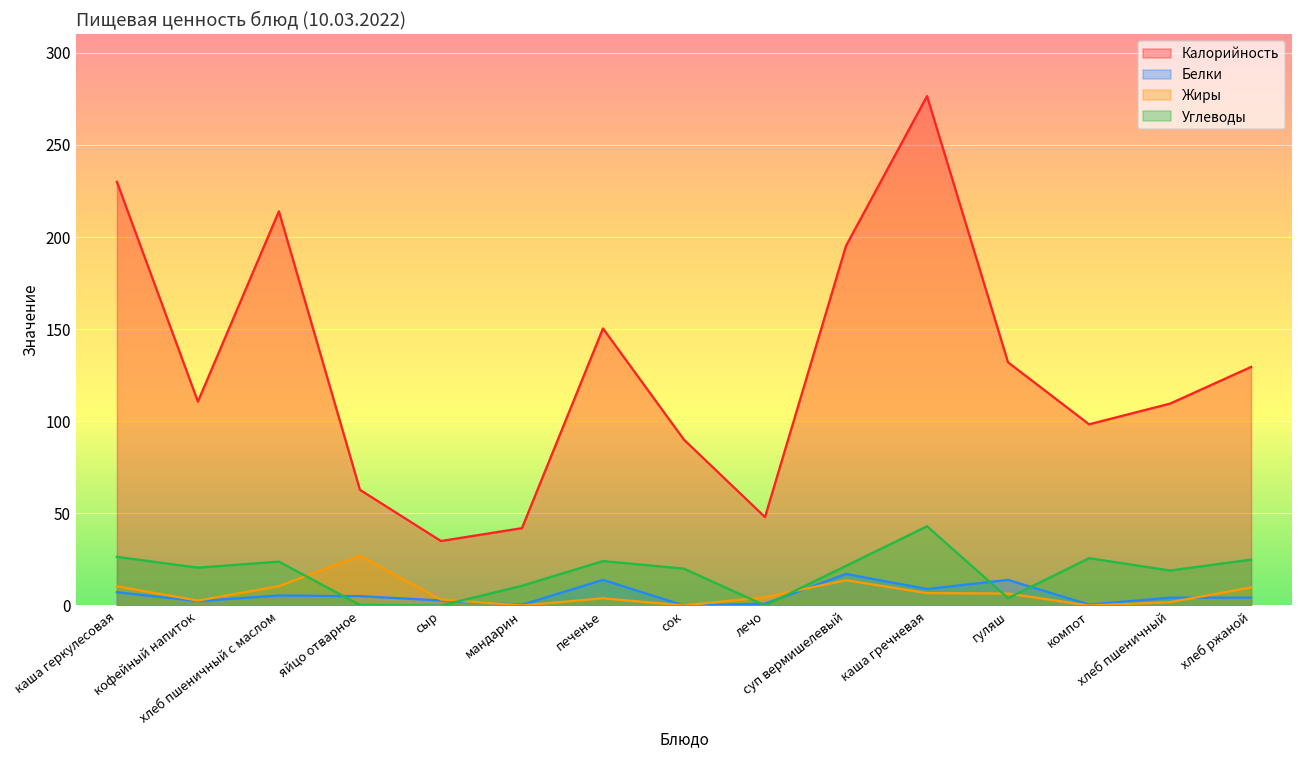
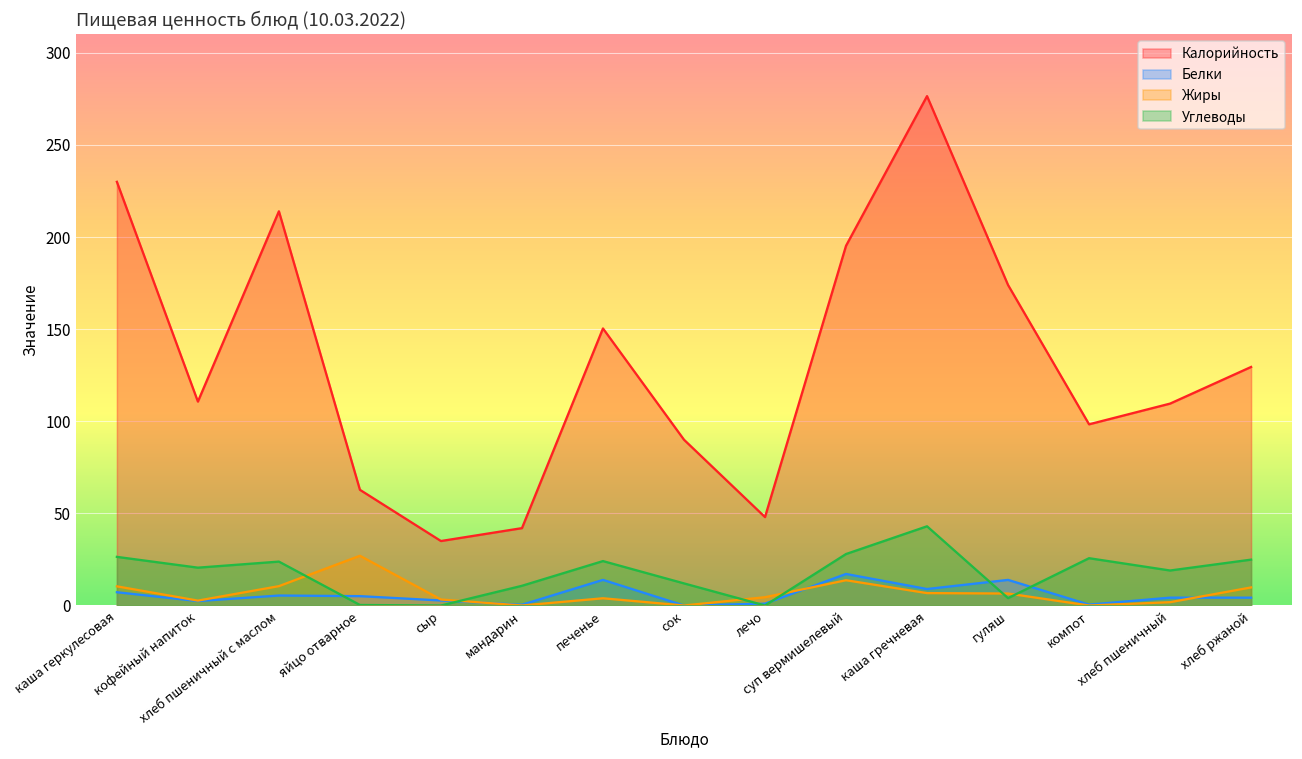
  {
    "Калорийность": {
      "каша геркулесовая": 230,
      "кофейный напиток": 111,
      "хлеб пшеничный с маслом": 214,
      "яйцо отварное": 63,
      "сыр": 35,
      "мандарин": 42,
      "печенье": 150,
      "сок": 90,
      "лечо": 48,
      "суп вермишелевый": 195,
      "каша гречневая": 277,
-     "гуляш": 132,
+     "гуляш": 174,
      "компот": 98,
      "хлеб пшеничный": 110,
      "хлеб ржаной": 130
    },
    "Белки": {
      "каша геркулесовая": 7,
      "хлеб пшеничный с маслом": 5,
      "яйцо отварное": 5,
      "печенье": 14,
      "суп вермишелевый": 17,
      "каша гречневая": 9,
      "гуляш": 14,
      "хлеб пшеничный": 4,
      "хлеб ржаной": 4
    },
    "Жиры": {
      "каша геркулесовая": 10,
      "хлеб пшеничный с маслом": 11,
      "яйцо отварное": 27,
      "печенье": 4,
      "лечо": 5,
      "суп вермишелевый": 14,
      "каша гречневая": 7,
      "гуляш": 7,
      "хлеб пшеничный": 2,
      "хлеб ржаной": 10
    },
    "Углеводы": {
      "каша геркулесовая": 26,
      "кофейный напиток": 21,
      "хлеб пшеничный с маслом": 24,
      "яйцо отварное": 0,
      "сыр": 0,
      "мандарин": 11,
      "печенье": 24,
-     "сок": 20,
-     "суп вермишелевый": 22,
+     "сок": 12,
+     "суп вермишелевый": 28,
      "каша гречневая": 43,
      "гуляш": 4,
      "компот": 26,
      "хлеб пшеничный": 19,
      "хлеб ржаной": 25
    }
  }
